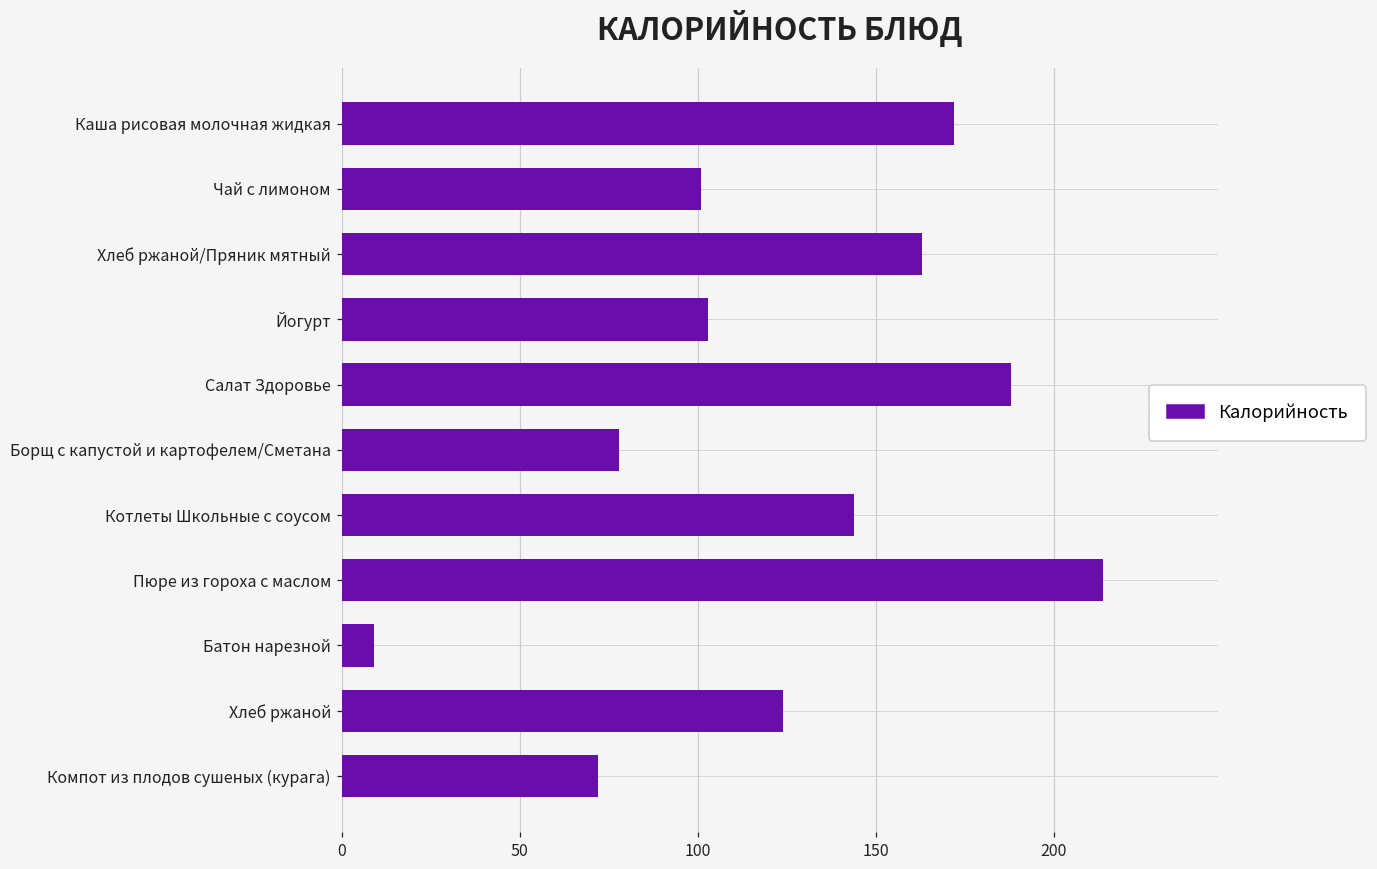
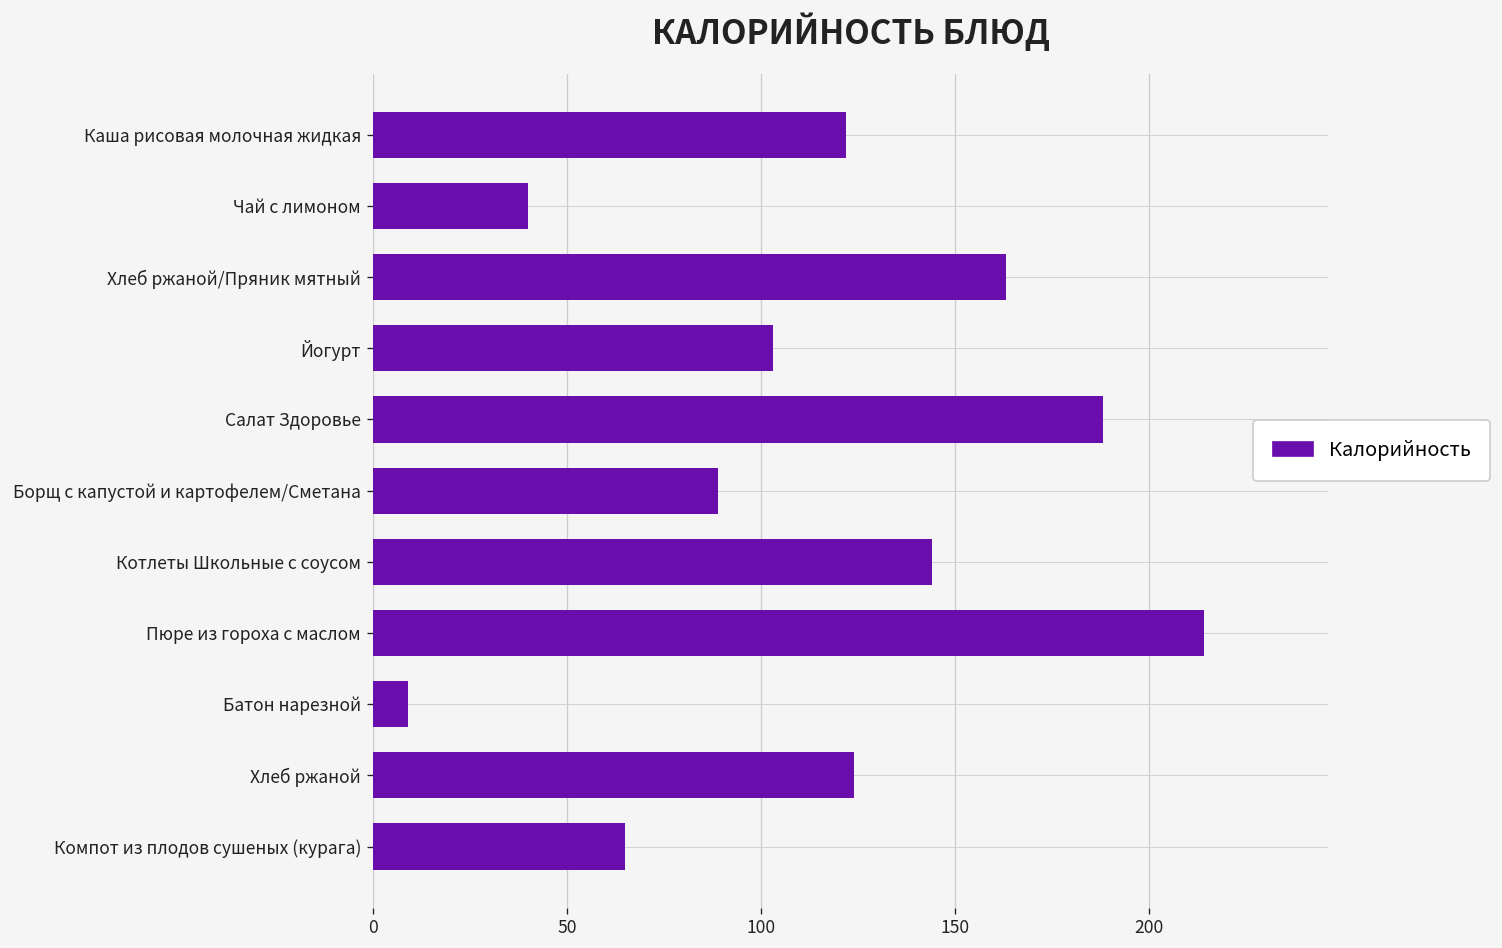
  {
-   "Каша рисовая молочная жидкая": 172,
-   "Чай с лимоном": 101,
+   "Каша рисовая молочная жидкая": 122,
+   "Чай с лимоном": 40,
    "Хлеб ржаной/Пряник мятный": 163,
    "Йогурт": 103,
    "Салат Здоровье": 188,
-   "Борщ с капустой и картофелем/Сметана": 78,
+   "Борщ с капустой и картофелем/Сметана": 89,
    "Котлеты Школьные с соусом": 144,
    "Пюре из гороха с маслом": 214,
    "Батон нарезной": 9,
    "Хлеб ржаной": 124,
-   "Компот из плодов сушеных (курага)": 72
+   "Компот из плодов сушеных (курага)": 65
  }
